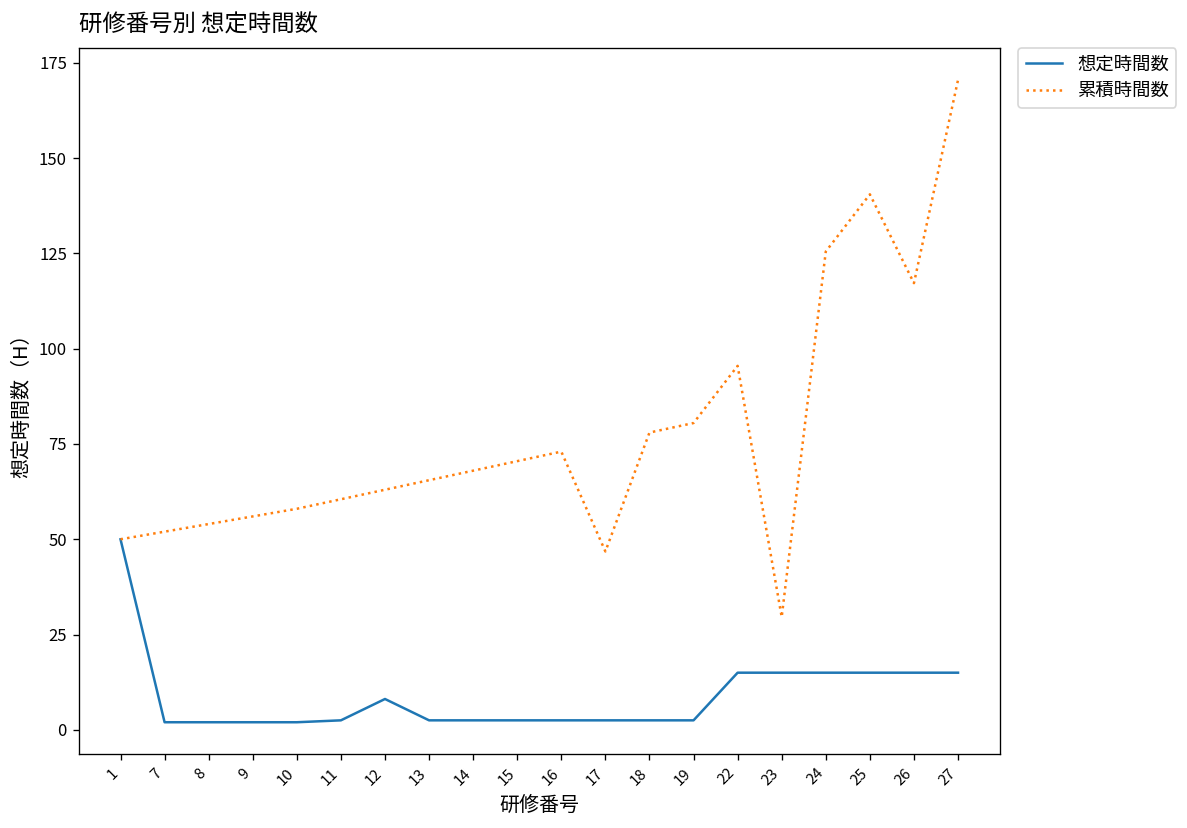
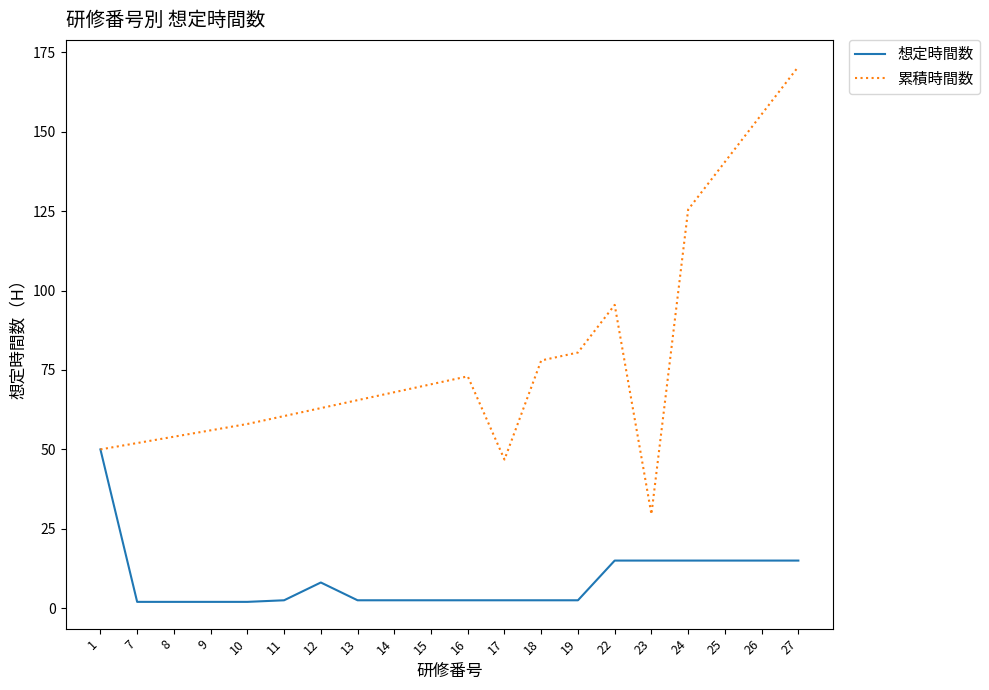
  {
    "想定時間数": {
      "7": 2,
      "8": 2,
      "9": 2,
      "10": 2,
      "11": 3,
      "12": 8,
      "13": 3,
      "14": 3,
      "15": 3,
      "16": 3,
      "17": 3,
      "18": 3,
      "19": 3,
      "22": 15,
      "23": 15,
      "24": 15,
      "25": 15,
      "26": 15,
      "27": 15
    },
    "累積時間数": {
      "7": 52,
      "8": 54,
      "9": 56,
      "10": 58,
      "11": 61,
      "12": 63,
      "13": 66,
      "14": 68,
      "15": 71,
      "16": 73,
      "17": 47,
      "18": 78,
      "19": 81,
      "22": 96,
      "23": 30,
      "24": 126,
      "25": 141,
-     "26": 117,
+     "26": 156,
      "27": 171
    }
  }
